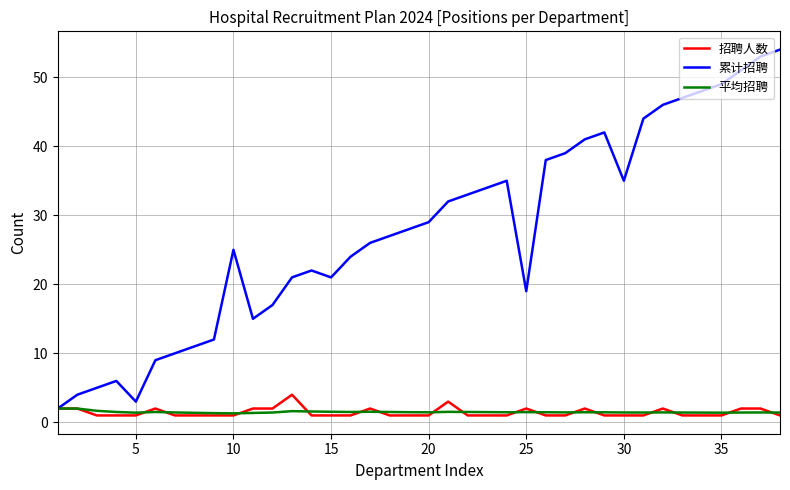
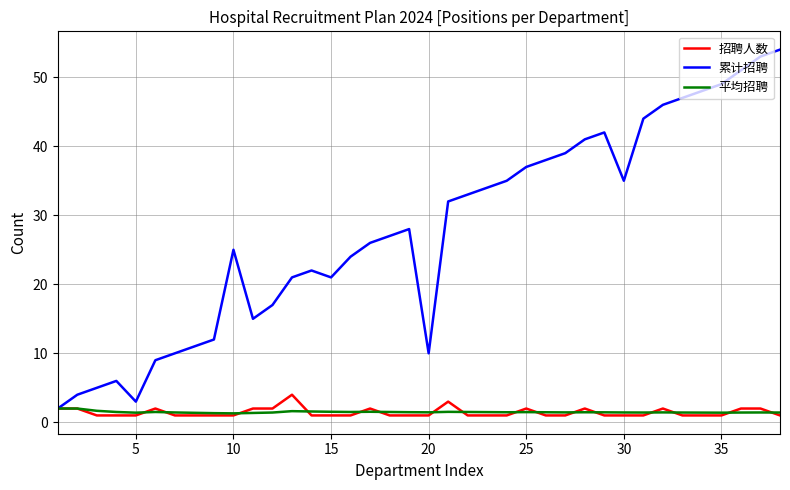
  {
    "招聘人数": {
      "5": 1,
      "15": 1,
      "20": 1,
      "25": 2,
      "30": 1,
      "35": 1
    },
    "累计招聘": {
      "5": 3,
      "10": 25,
      "15": 21,
-     "20": 29,
-     "25": 19,
+     "20": 10,
+     "25": 37,
      "30": 35
    },
    "平均招聘": {
      "5": 1,
      "15": 2,
      "20": 1,
      "25": 1,
      "30": 1,
      "35": 1
    }
  }
